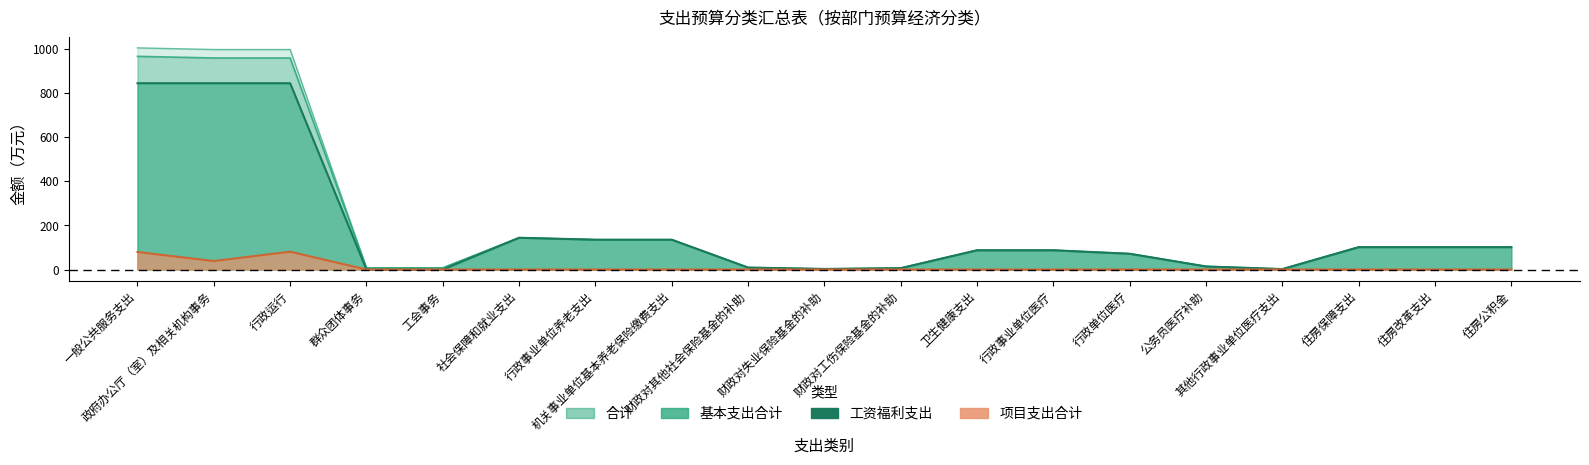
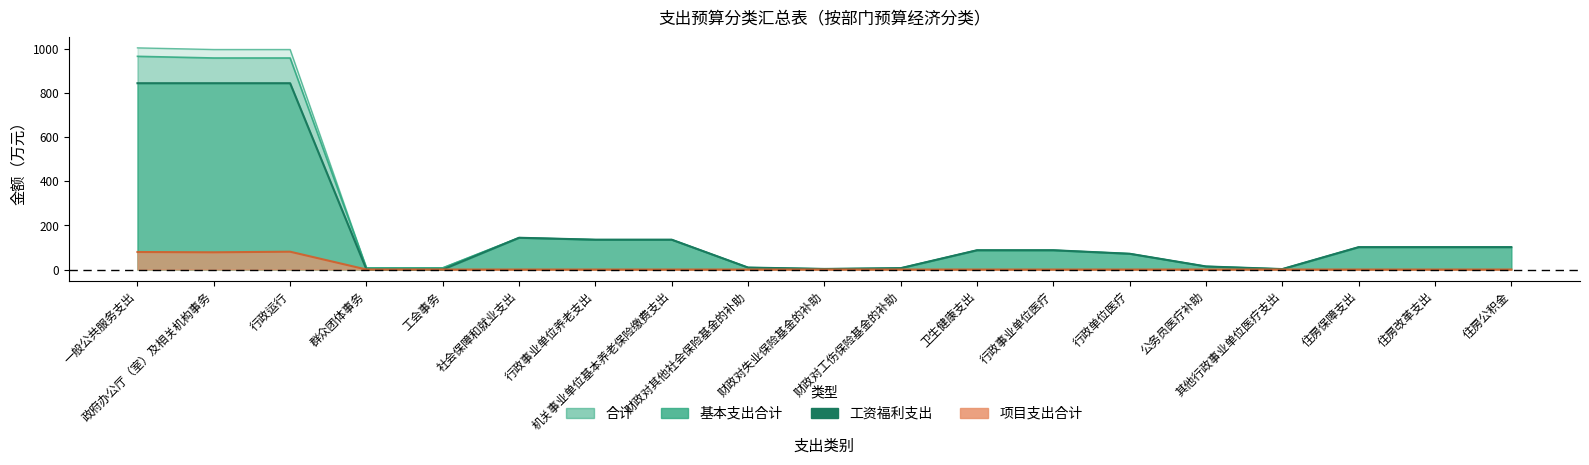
  {
    "项目支出合计": {
      "一般公共服务支出": 80,
-     "政府办公厅（室）及相关机构事务": 40,
+     "政府办公厅（室）及相关机构事务": 80,
      "行政运行": 80,
      "社会保障和就业支出": 0,
      "行政事业单位养老支出": 0,
      "机关事业单位基本养老保险缴费支出": 0,
      "卫生健康支出": 0,
      "行政事业单位医疗": 0,
      "行政单位医疗": 0,
      "公务员医疗补助": 0,
      "住房保障支出": 0,
      "住房改革支出": 0,
      "住房公积金": 0
    }
  }
